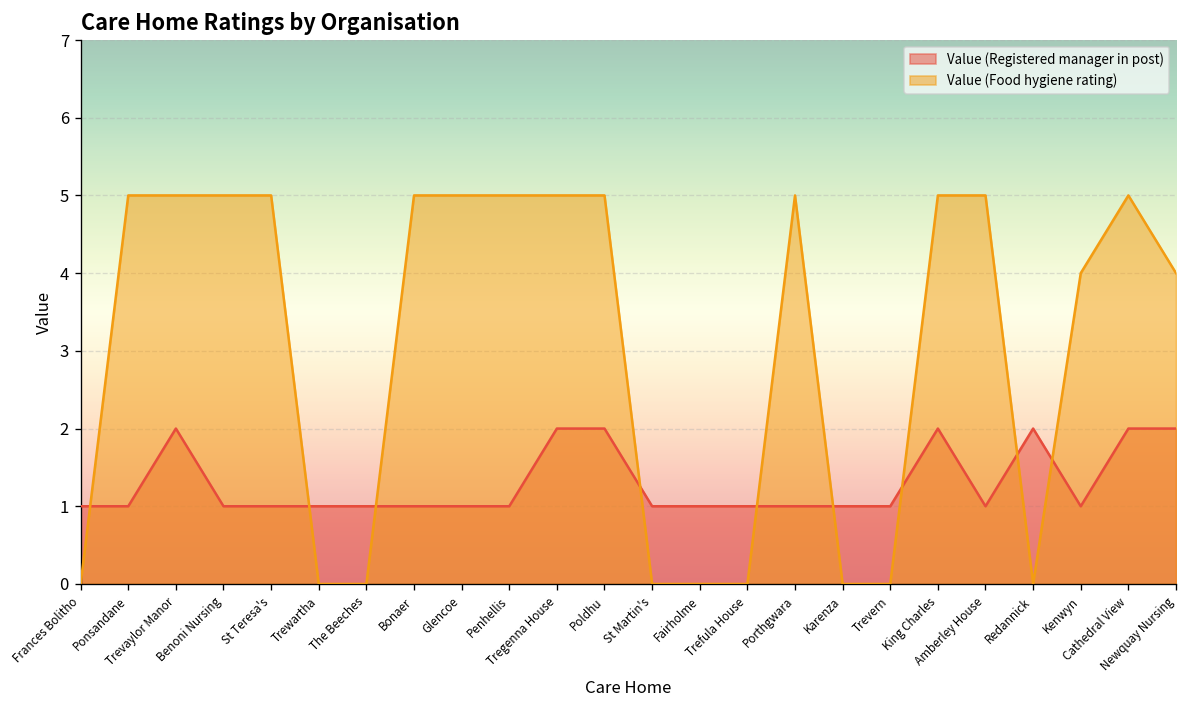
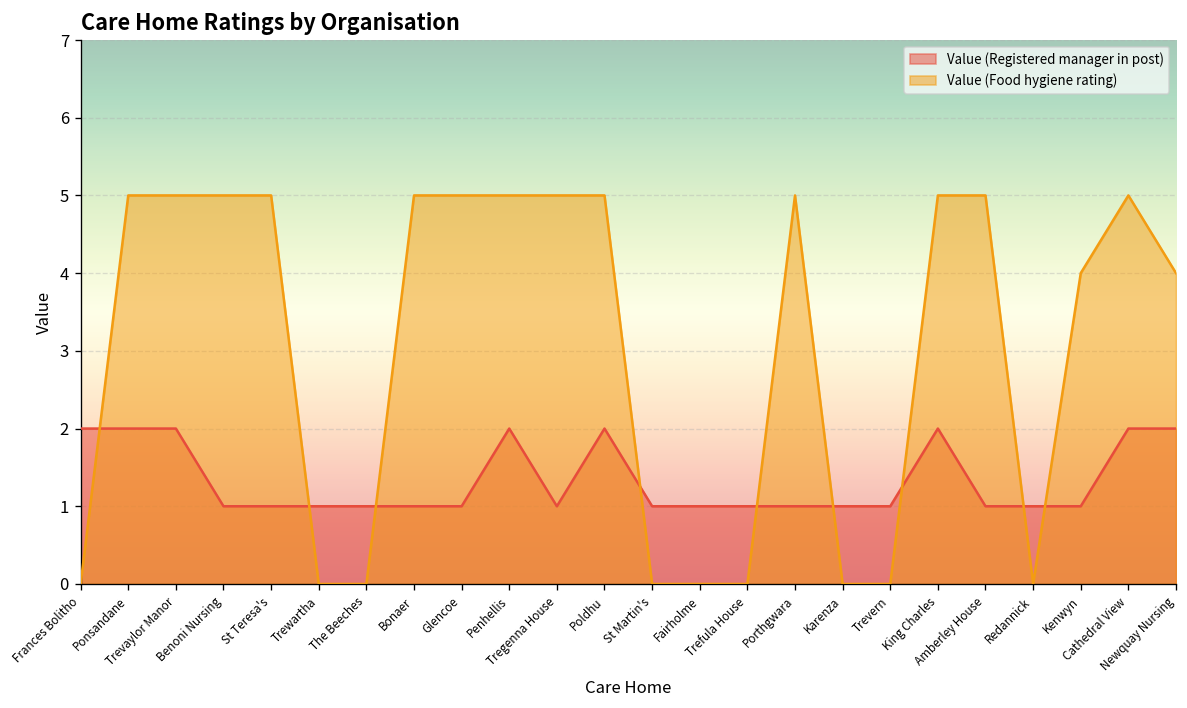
  {
    "Value (Registered manager in post)": {
-     "Frances Bolitho": 1,
-     "Ponsandane": 1,
+     "Frances Bolitho": 2,
+     "Ponsandane": 2,
      "Trevaylor Manor": 2,
      "Benoni Nursing": 1,
      "St Teresa's": 1,
      "Trewartha": 1,
      "The Beeches": 1,
      "Bonaer": 1,
      "Glencoe": 1,
-     "Penhellis": 1,
-     "Tregenna House": 2,
+     "Penhellis": 2,
+     "Tregenna House": 1,
      "Poldhu": 2,
      "St Martin's": 1,
      "Fairholme": 1,
      "Trefula House": 1,
      "Porthgwara": 1,
      "Karenza": 1,
      "Trevern": 1,
      "King Charles": 2,
      "Amberley House": 1,
-     "Redannick": 2,
+     "Redannick": 1,
      "Kenwyn": 1,
      "Cathedral View": 2,
      "Newquay Nursing": 2
    },
    "Value (Food hygiene rating)": {
      "Frances Bolitho": 0,
      "Ponsandane": 5,
      "Trevaylor Manor": 5,
      "Benoni Nursing": 5,
      "St Teresa's": 5,
      "Trewartha": 0,
      "The Beeches": 0,
      "Bonaer": 5,
      "Glencoe": 5,
      "Penhellis": 5,
      "Tregenna House": 5,
      "Poldhu": 5,
      "St Martin's": 0,
      "Fairholme": 0,
      "Trefula House": 0,
      "Porthgwara": 5,
      "Karenza": 0,
      "Trevern": 0,
      "King Charles": 5,
      "Amberley House": 5,
      "Redannick": 0,
      "Kenwyn": 4,
      "Cathedral View": 5,
      "Newquay Nursing": 4
    }
  }
